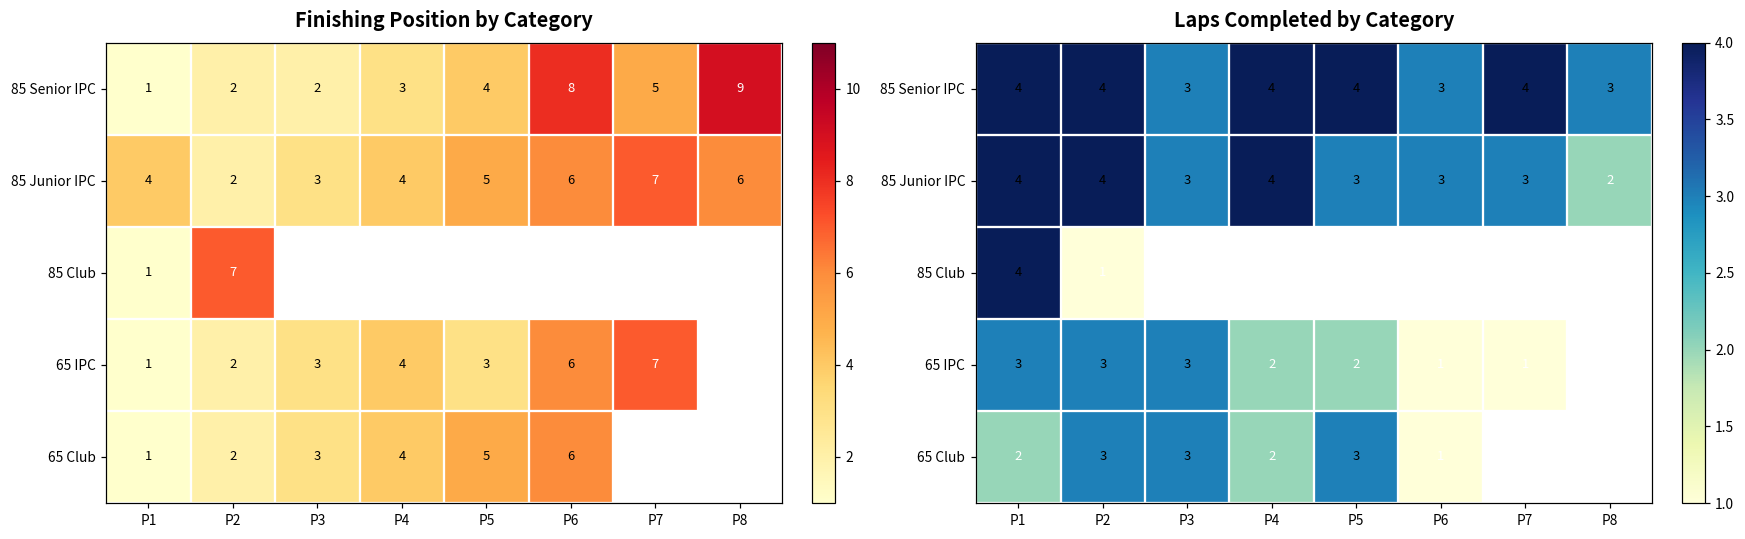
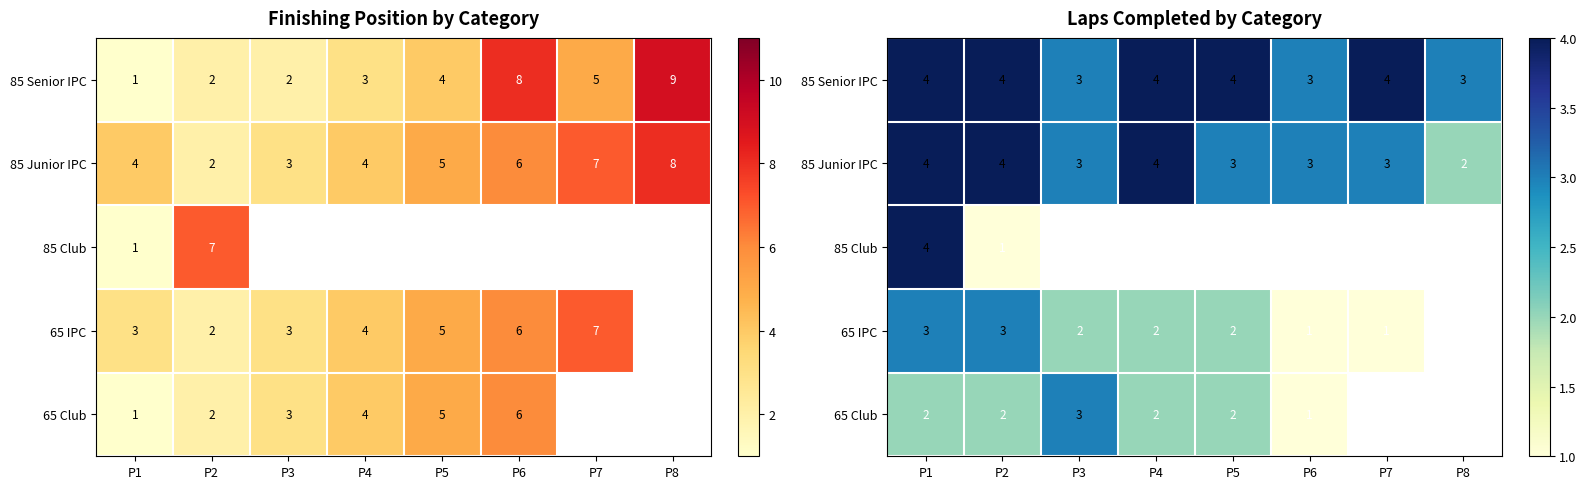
  {
    "Finishing Position by Category": {
      "85 Senior IPC": {
        "P1": 1,
        "P2": 2,
        "P3": 2,
        "P4": 3,
        "P5": 4,
        "P6": 8,
        "P7": 5,
        "P8": 9
      },
      "85 Junior IPC": {
        "P1": 4,
        "P2": 2,
        "P3": 3,
        "P4": 4,
        "P5": 5,
        "P6": 6,
        "P7": 7,
-       "P8": 6
+       "P8": 8
      },
      "85 Club": {
        "P1": 1,
        "P2": 7
      },
      "65 IPC": {
-       "P1": 1,
+       "P1": 3,
        "P2": 2,
        "P3": 3,
        "P4": 4,
-       "P5": 3,
+       "P5": 5,
        "P6": 6,
        "P7": 7
      },
      "65 Club": {
        "P1": 1,
        "P2": 2,
        "P3": 3,
        "P4": 4,
        "P5": 5,
        "P6": 6
      }
    },
    "Laps Completed by Category": {
      "85 Senior IPC": {
        "P1": 4,
        "P2": 4,
        "P3": 3,
        "P4": 4,
        "P5": 4,
        "P6": 3,
        "P7": 4,
        "P8": 3
      },
      "85 Junior IPC": {
        "P1": 4,
        "P2": 4,
        "P3": 3,
        "P4": 4,
        "P5": 3,
        "P6": 3,
        "P7": 3,
        "P8": 2
      },
      "85 Club": {
        "P1": 4
      },
      "65 IPC": {
        "P1": 3,
        "P2": 3,
-       "P3": 3,
+       "P3": 2,
        "P4": 2,
        "P5": 2
      },
      "65 Club": {
        "P1": 2,
-       "P2": 3,
+       "P2": 2,
        "P3": 3,
        "P4": 2,
-       "P5": 3
+       "P5": 2
      }
    }
  }
